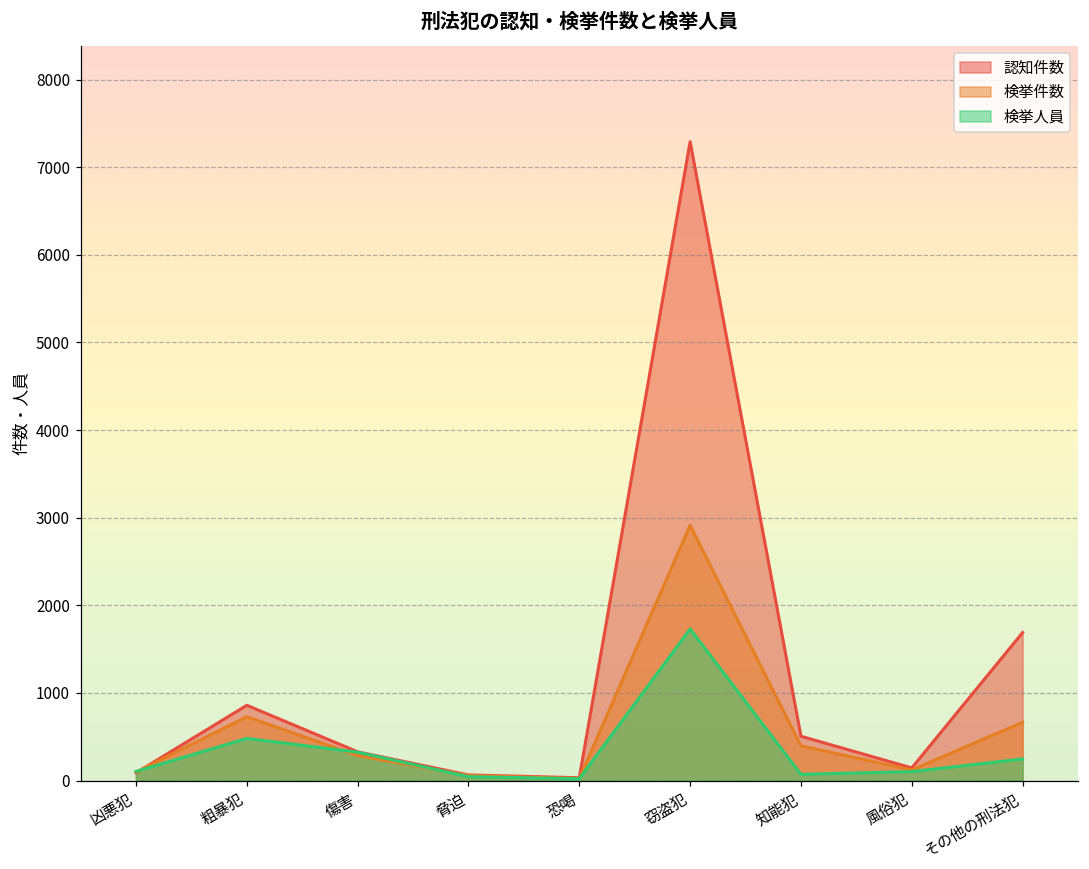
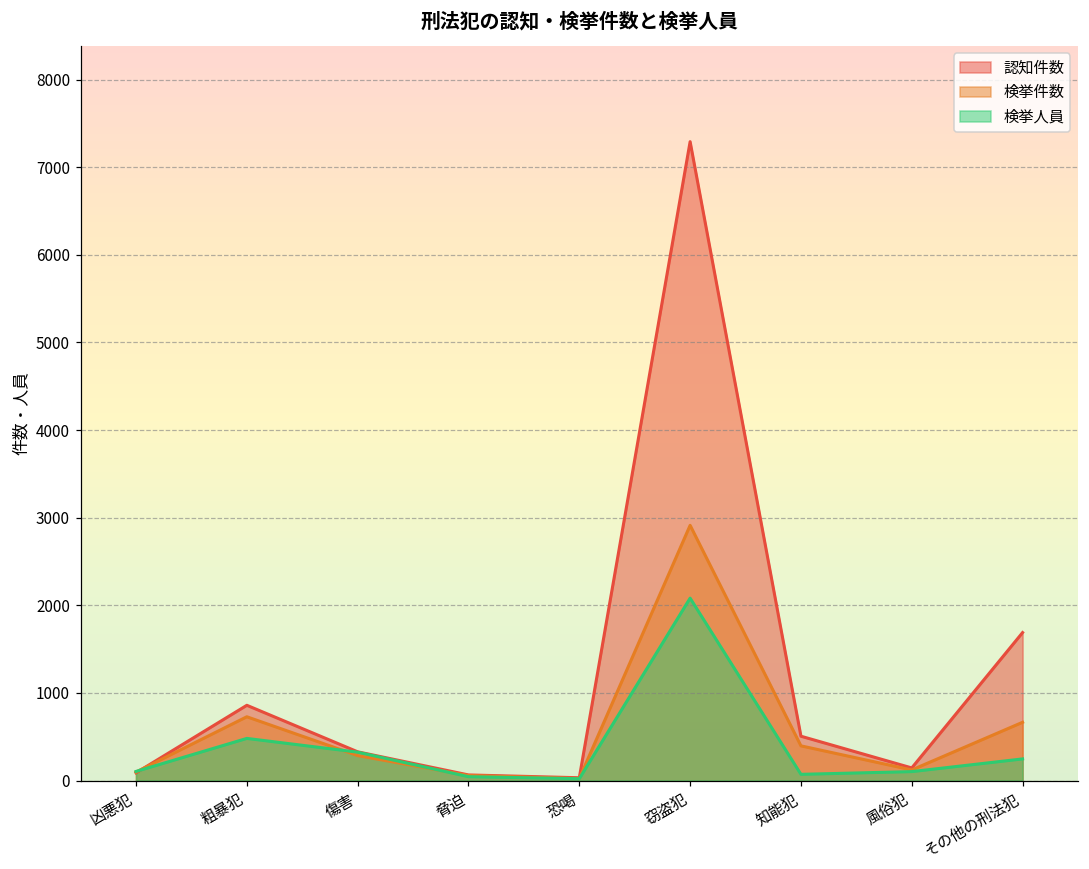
  {
    "検挙人員": {
      "粗暴犯": 500,
-     "窃盗犯": 1700,
+     "窃盗犯": 2100,
      "知能犯": 100,
      "その他の刑法犯": 200
    }
  }
